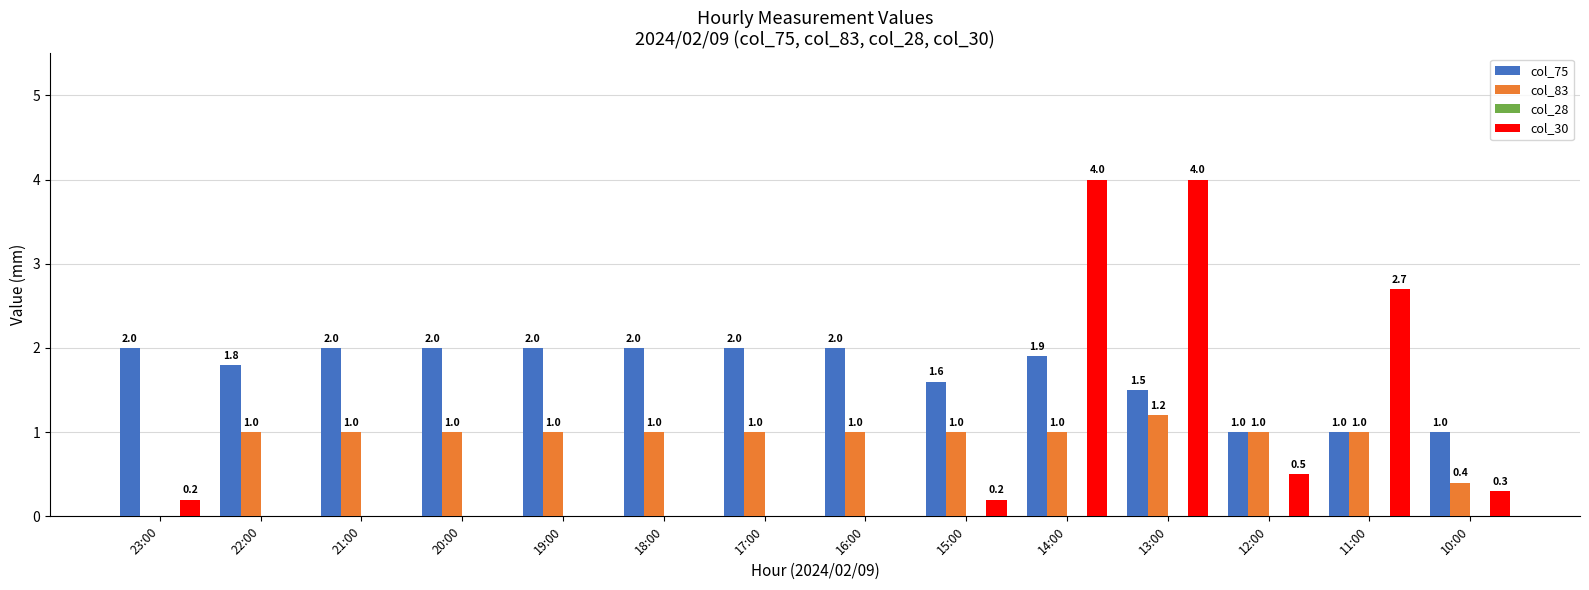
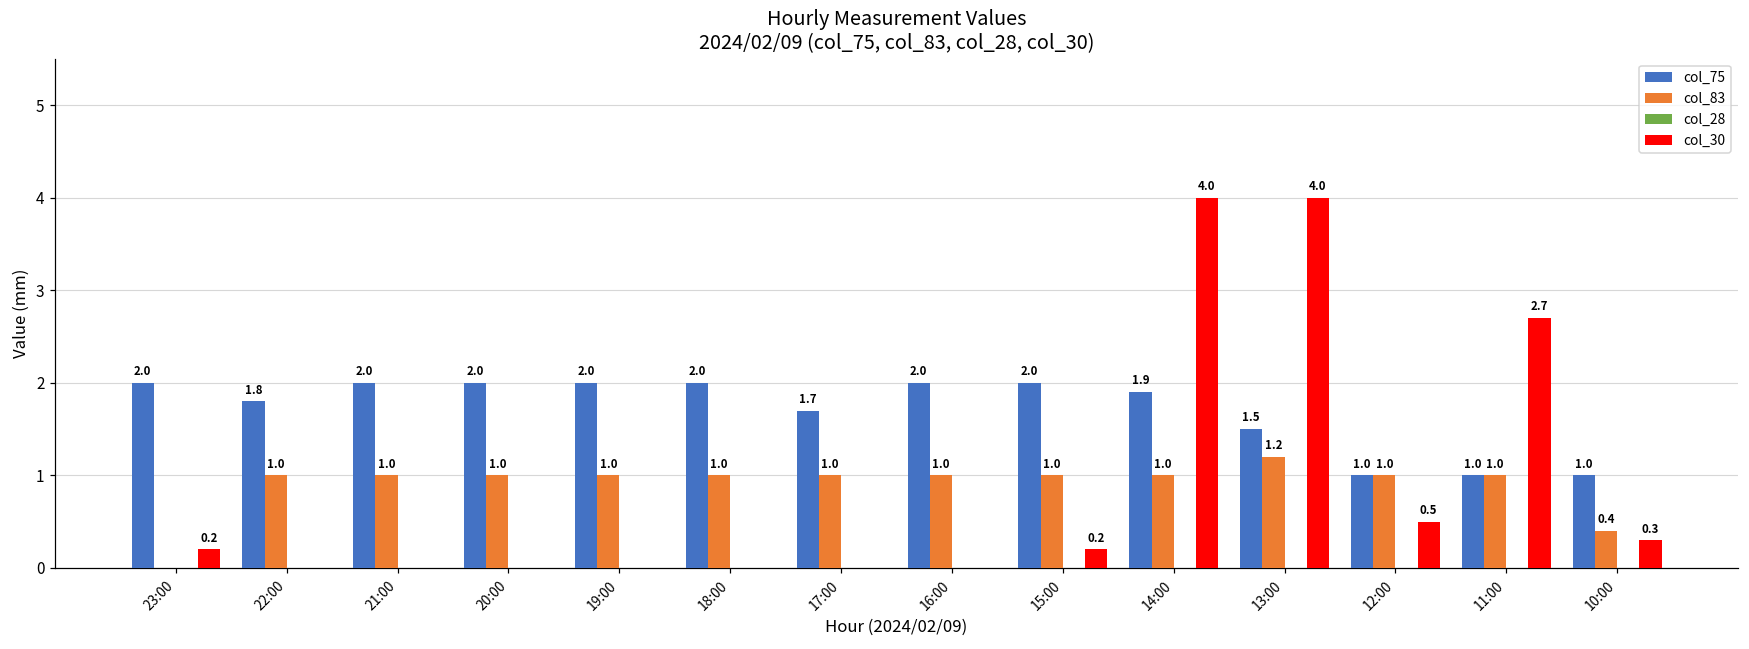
  {
    "col_75": {
      "23:00": 2.0,
      "22:00": 1.8,
      "21:00": 2.0,
      "20:00": 2.0,
      "19:00": 2.0,
      "18:00": 2.0,
-     "17:00": 2.0,
+     "17:00": 1.7,
      "16:00": 2.0,
-     "15:00": 1.6,
+     "15:00": 2.0,
      "14:00": 1.9,
      "13:00": 1.5,
      "12:00": 1.0,
      "11:00": 1.0,
      "10:00": 1.0
    },
    "col_83": {
      "22:00": 1.0,
      "21:00": 1.0,
      "20:00": 1.0,
      "19:00": 1.0,
      "18:00": 1.0,
      "17:00": 1.0,
      "16:00": 1.0,
      "15:00": 1.0,
      "14:00": 1.0,
      "13:00": 1.2,
      "12:00": 1.0,
      "11:00": 1.0,
      "10:00": 0.4
    },
    "col_28": {
      "23:00": 0.0,
      "22:00": 0.0,
      "21:00": 0.0,
      "20:00": 0.0,
      "19:00": 0.0,
      "18:00": 0.0,
      "17:00": 0.0,
      "16:00": 0.0,
      "15:00": 0.0,
      "14:00": 0.0,
      "13:00": 0.0,
      "12:00": 0.0,
      "11:00": 0.0,
      "10:00": 0.0
    },
    "col_30": {
      "23:00": 0.2,
      "15:00": 0.2,
      "14:00": 4.0,
      "13:00": 4.0,
      "12:00": 0.5,
      "11:00": 2.7,
      "10:00": 0.3
    }
  }
